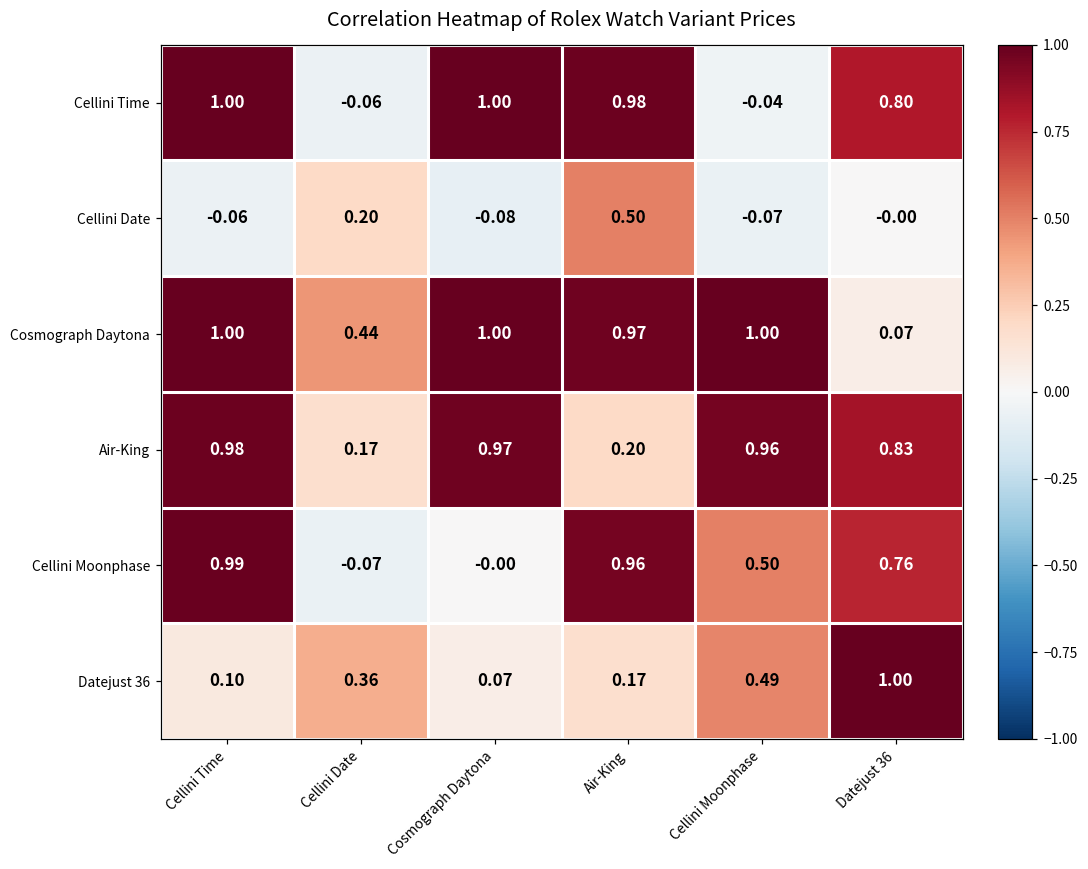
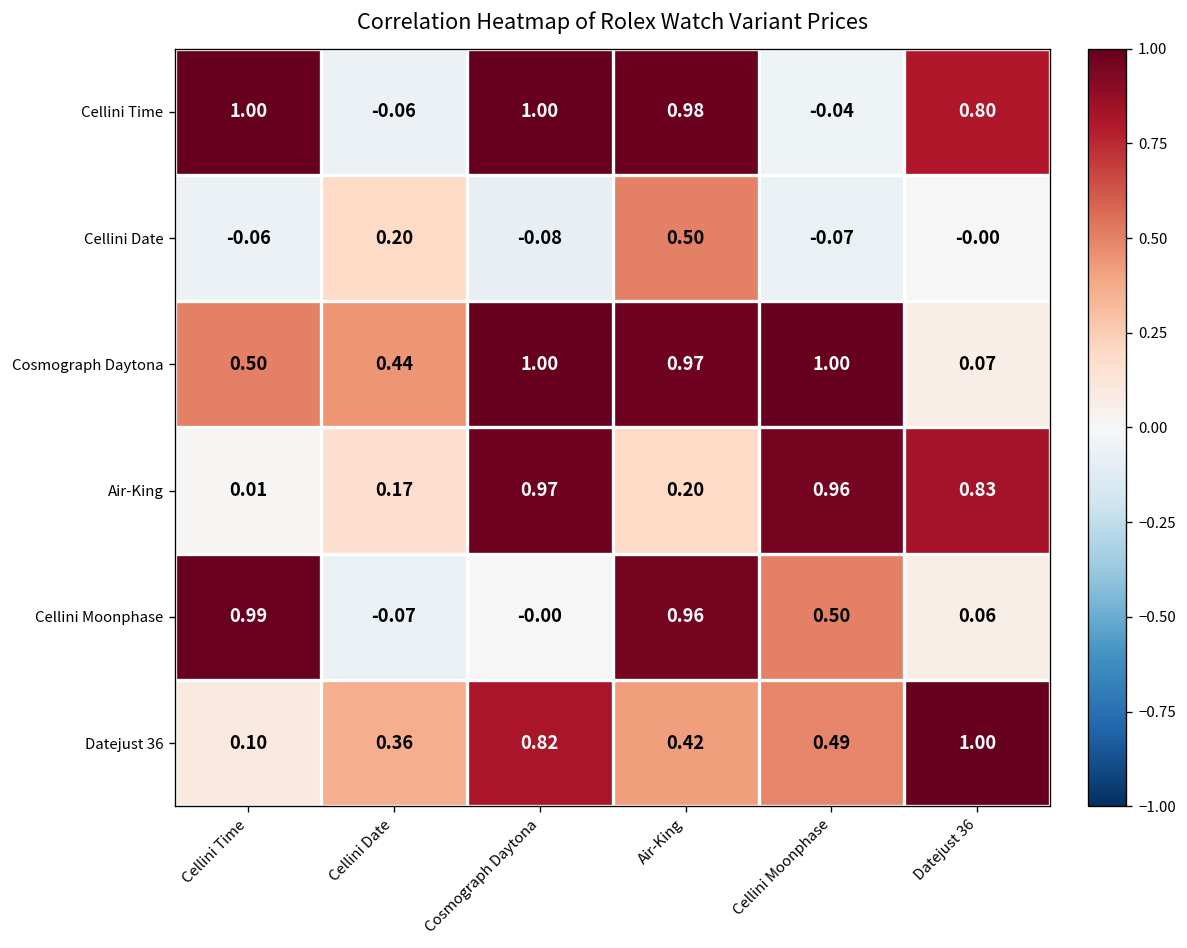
  {
    "Cellini Time": {
      "Cellini Time": 1.00,
      "Cellini Date": -0.06,
      "Cosmograph Daytona": 1.00,
      "Air-King": 0.98,
      "Cellini Moonphase": -0.04,
      "Datejust 36": 0.80
    },
    "Cellini Date": {
      "Cellini Time": -0.06,
      "Cellini Date": 0.20,
      "Cosmograph Daytona": -0.08,
      "Air-King": 0.50,
      "Cellini Moonphase": -0.07,
      "Datejust 36": -0.00
    },
    "Cosmograph Daytona": {
-     "Cellini Time": 1.00,
+     "Cellini Time": 0.50,
      "Cellini Date": 0.44,
      "Cosmograph Daytona": 1.00,
      "Air-King": 0.97,
      "Cellini Moonphase": 1.00,
      "Datejust 36": 0.07
    },
    "Air-King": {
-     "Cellini Time": 0.98,
+     "Cellini Time": 0.01,
      "Cellini Date": 0.17,
      "Cosmograph Daytona": 0.97,
      "Air-King": 0.20,
      "Cellini Moonphase": 0.96,
      "Datejust 36": 0.83
    },
    "Cellini Moonphase": {
      "Cellini Time": 0.99,
      "Cellini Date": -0.07,
      "Cosmograph Daytona": -0.00,
      "Air-King": 0.96,
      "Cellini Moonphase": 0.50,
-     "Datejust 36": 0.76
+     "Datejust 36": 0.06
    },
    "Datejust 36": {
      "Cellini Time": 0.10,
      "Cellini Date": 0.36,
-     "Cosmograph Daytona": 0.07,
-     "Air-King": 0.17,
+     "Cosmograph Daytona": 0.82,
+     "Air-King": 0.42,
      "Cellini Moonphase": 0.49,
      "Datejust 36": 1.00
    }
  }
